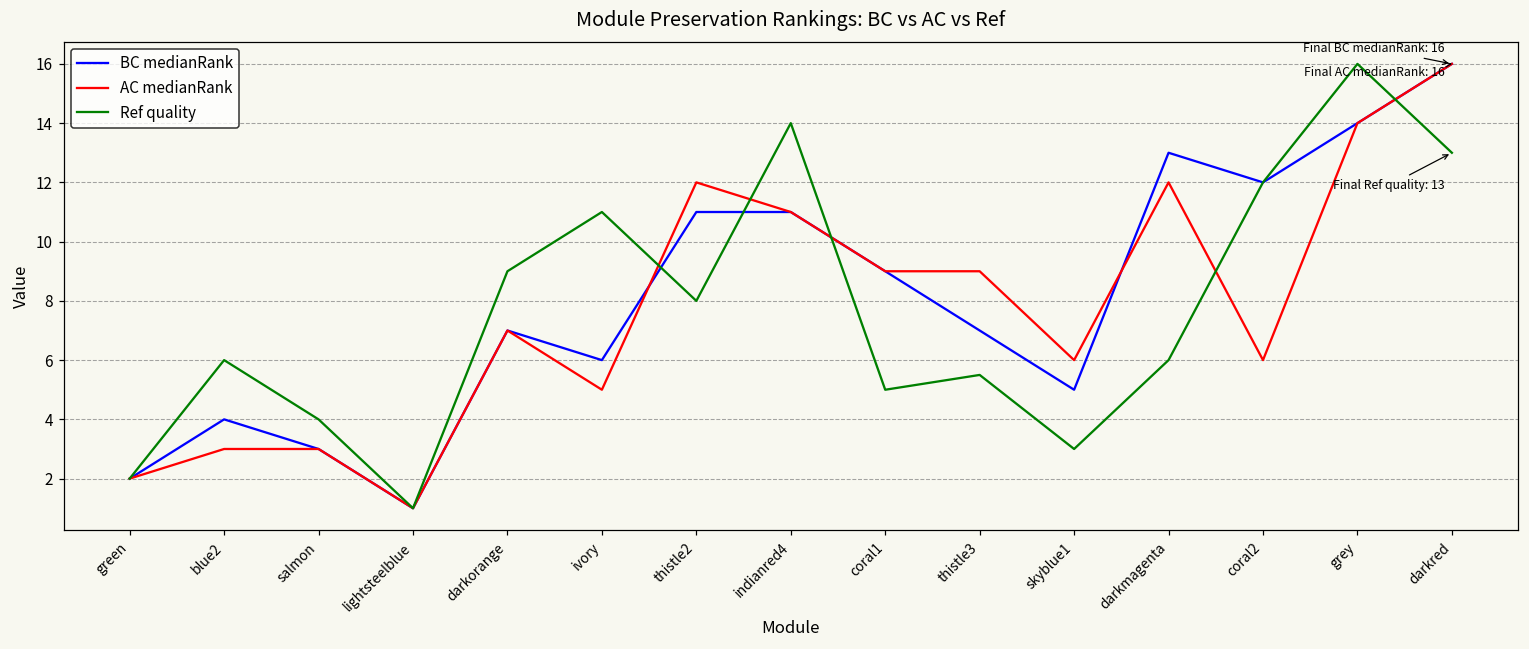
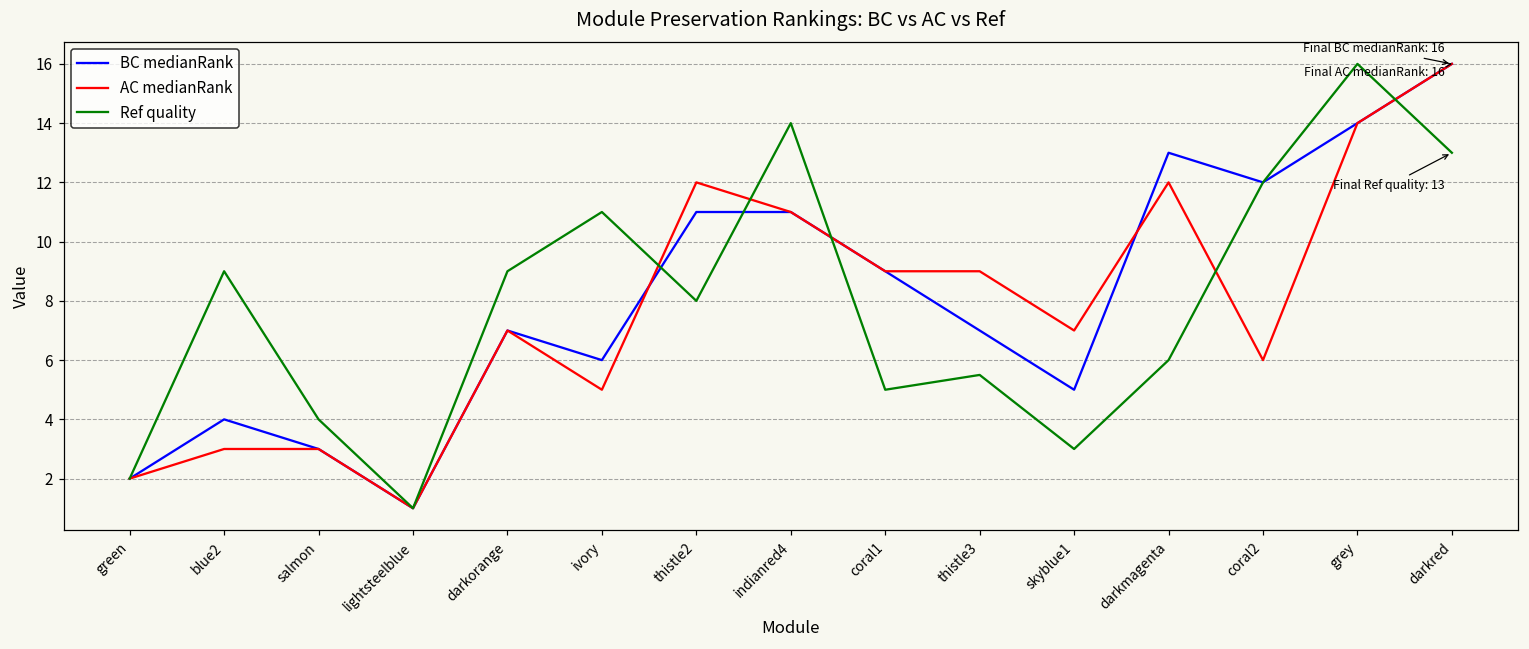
  {
    "BC medianRank": {
      "blue2": 4,
      "ivory": 6,
      "thistle2": 11,
      "thistle3": 7,
      "skyblue1": 5,
      "darkmagenta": 13
    },
    "AC medianRank": {
      "blue2": 3,
      "ivory": 5,
      "thistle2": 12,
      "thistle3": 9,
-     "skyblue1": 6,
+     "skyblue1": 7,
      "darkmagenta": 12,
      "coral2": 6
    },
    "Ref quality": {
-     "blue2": 6,
+     "blue2": 9,
      "salmon": 4,
      "darkorange": 9,
      "ivory": 11,
      "thistle2": 8,
      "indianred4": 14,
      "coral1": 5,
      "thistle3": 5.5,
      "skyblue1": 3,
      "darkmagenta": 6
    }
  }
